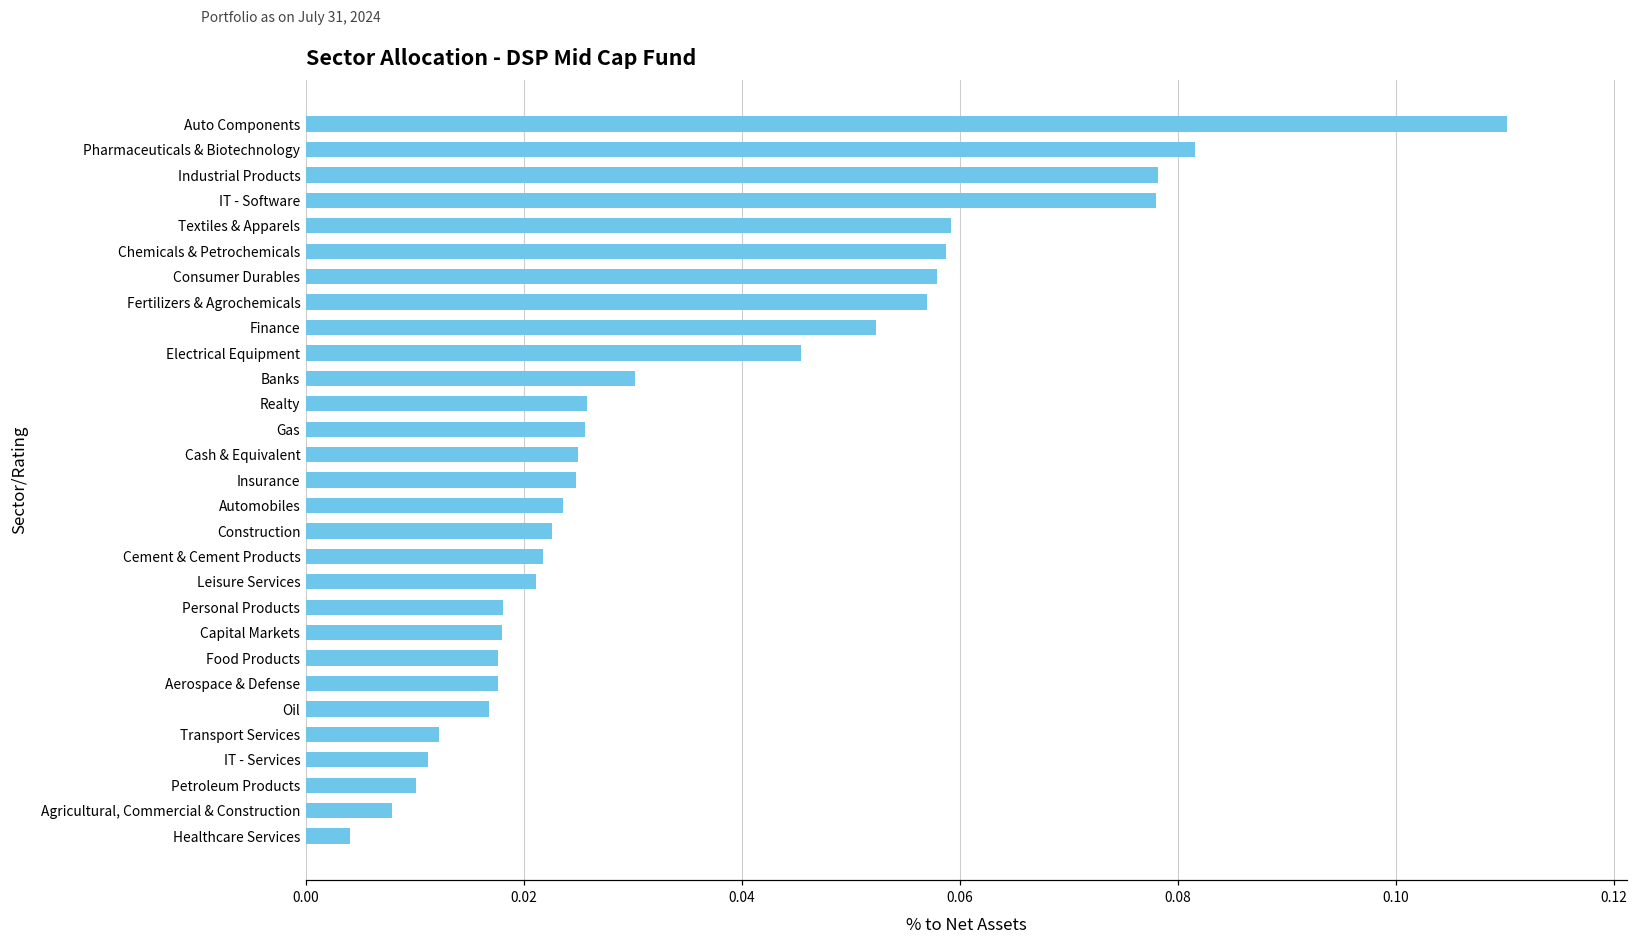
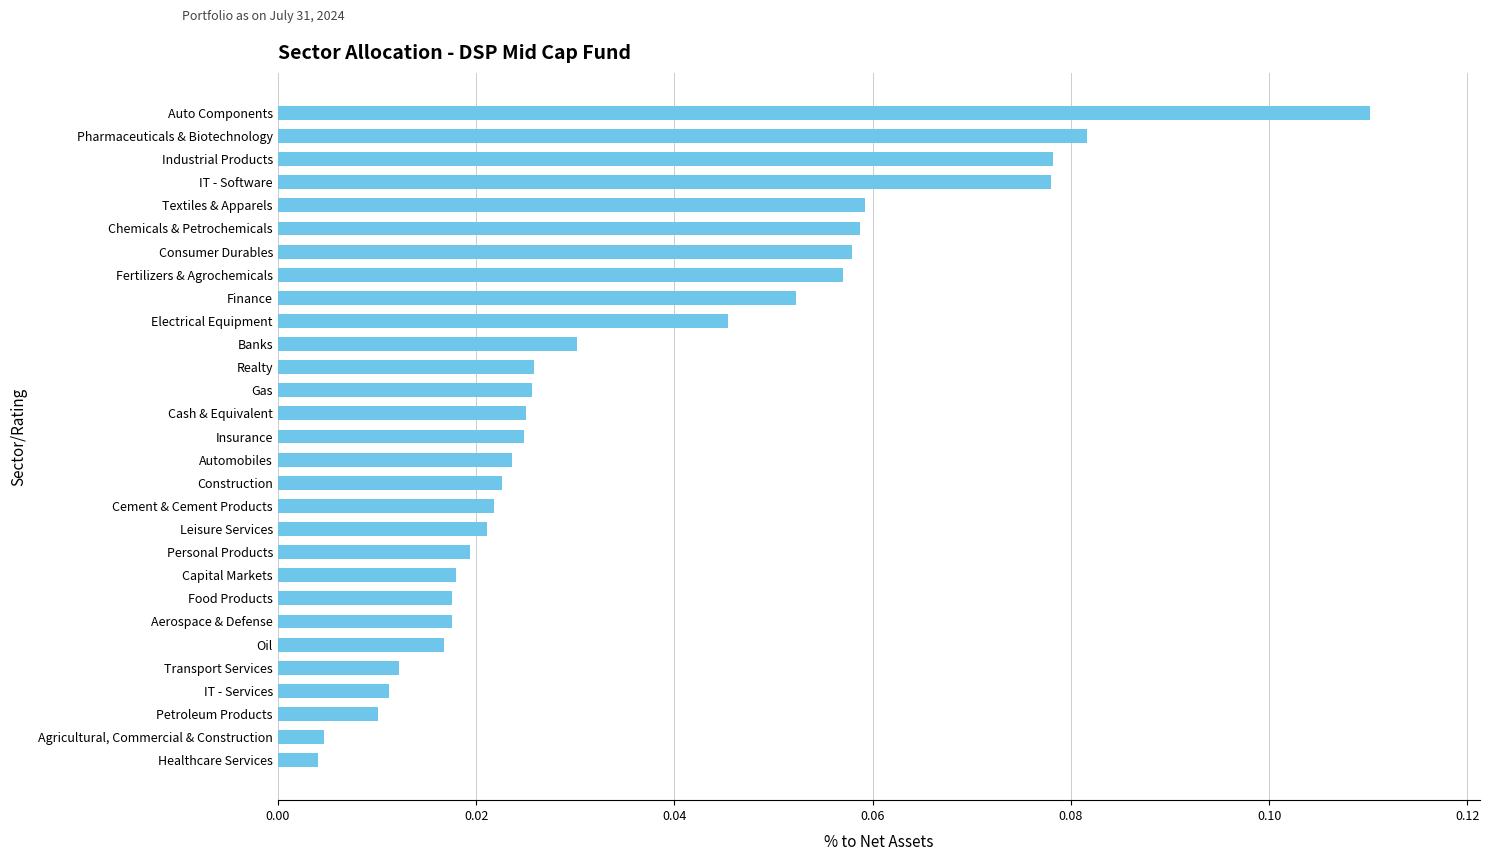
  {
    "Auto Components": 0.110,
    "Pharmaceuticals & Biotechnology": 0.082,
    "Industrial Products": 0.078,
    "IT - Software": 0.078,
    "Textiles & Apparels": 0.059,
    "Chemicals & Petrochemicals": 0.059,
    "Consumer Durables": 0.058,
    "Fertilizers & Agrochemicals": 0.057,
    "Finance": 0.052,
    "Electrical Equipment": 0.045,
    "Banks": 0.030,
    "Realty": 0.026,
    "Gas": 0.026,
    "Cash & Equivalent": 0.025,
    "Insurance": 0.025,
    "Automobiles": 0.024,
    "Construction": 0.023,
    "Cement & Cement Products": 0.022,
    "Leisure Services": 0.021,
-   "Personal Products": 0.018,
+   "Personal Products": 0.019,
    "Capital Markets": 0.018,
    "Food Products": 0.018,
    "Aerospace & Defense": 0.018,
    "Oil": 0.017,
    "Transport Services": 0.012,
    "IT - Services": 0.011,
    "Petroleum Products": 0.010,
-   "Agricultural, Commercial & Construction": 0.008,
+   "Agricultural, Commercial & Construction": 0.005,
    "Healthcare Services": 0.004
  }
